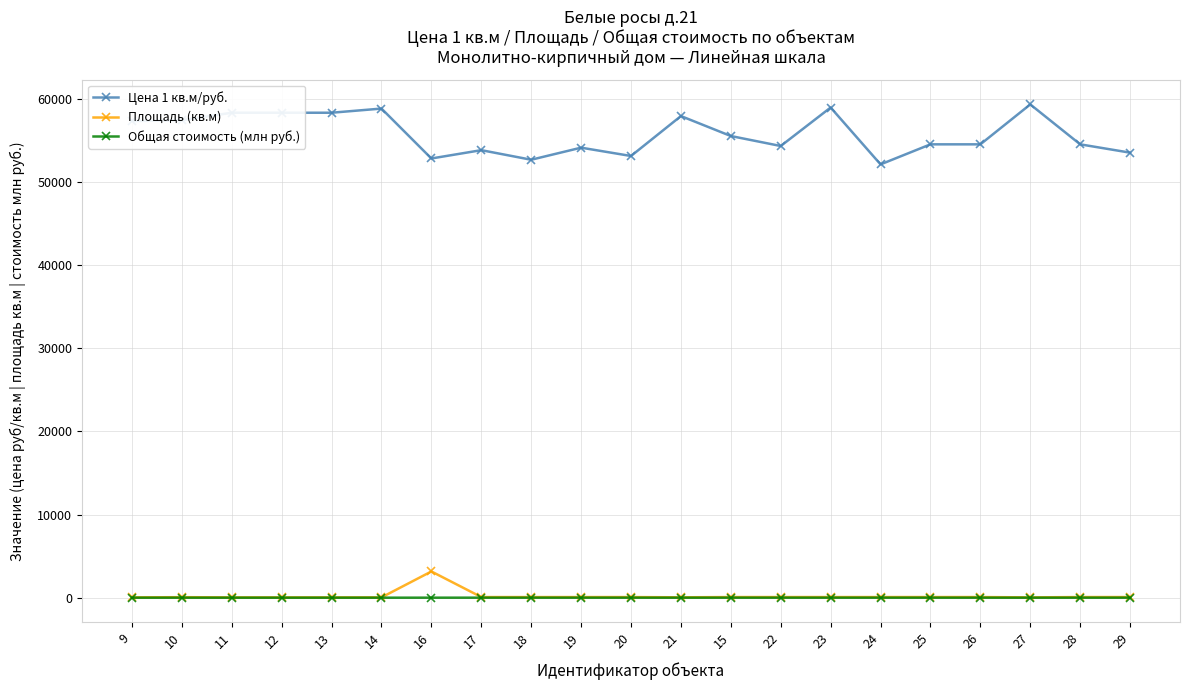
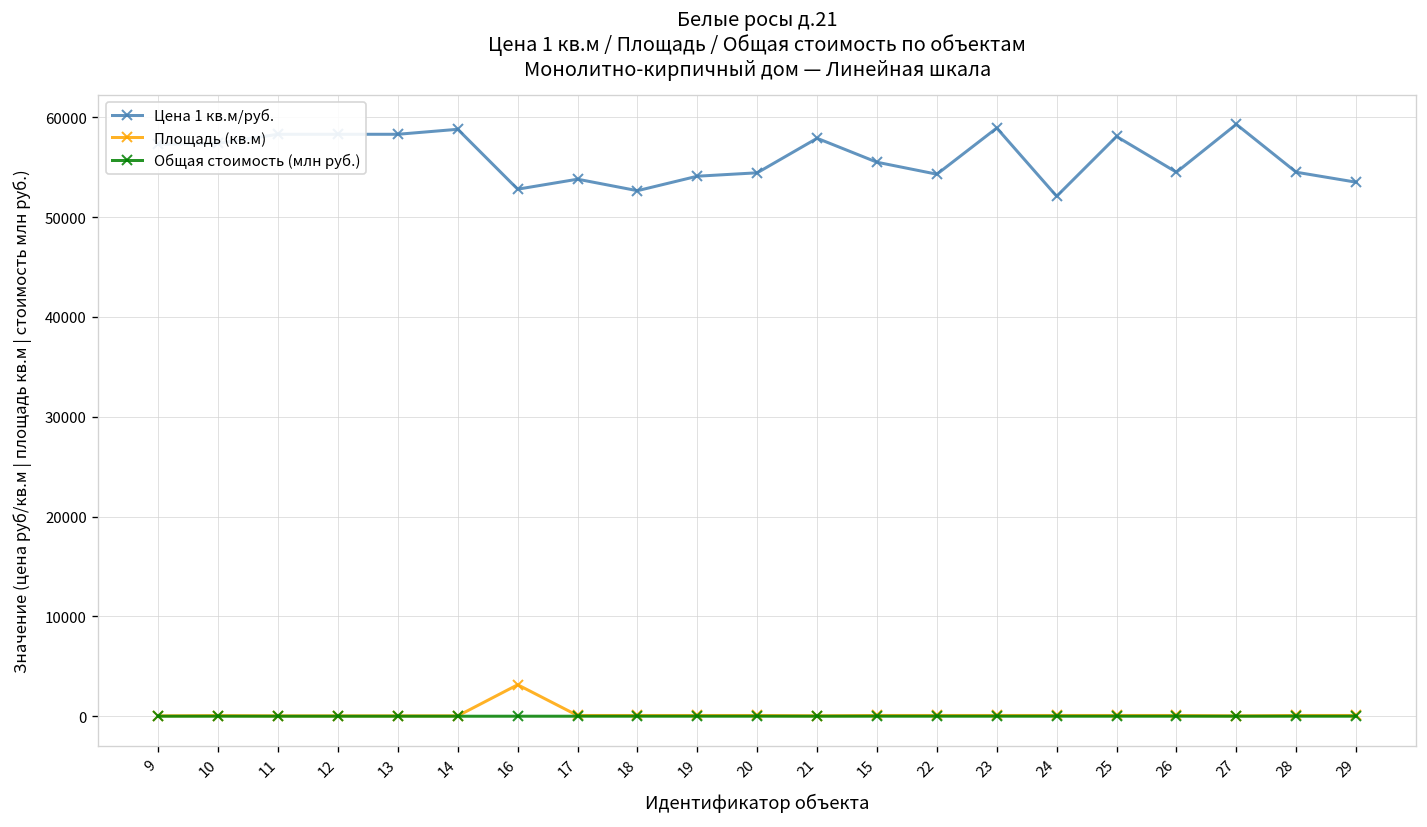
  {
    "Цена 1 кв.м/руб.": {
      "13": 58000,
      "14": 59000,
      "16": 53000,
      "17": 54000,
      "18": 53000,
      "19": 54000,
-     "20": 53000,
+     "20": 54000,
      "21": 58000,
      "15": 56000,
      "22": 54000,
      "23": 59000,
      "24": 52000,
-     "25": 55000,
+     "25": 58000,
      "26": 55000,
      "27": 59000,
      "28": 55000,
      "29": 54000
    },
    "Площадь (кв.м)": {
      "16": 3000
    },
    "Общая стоимость (млн руб.)": {
      "16": 0
    }
  }
